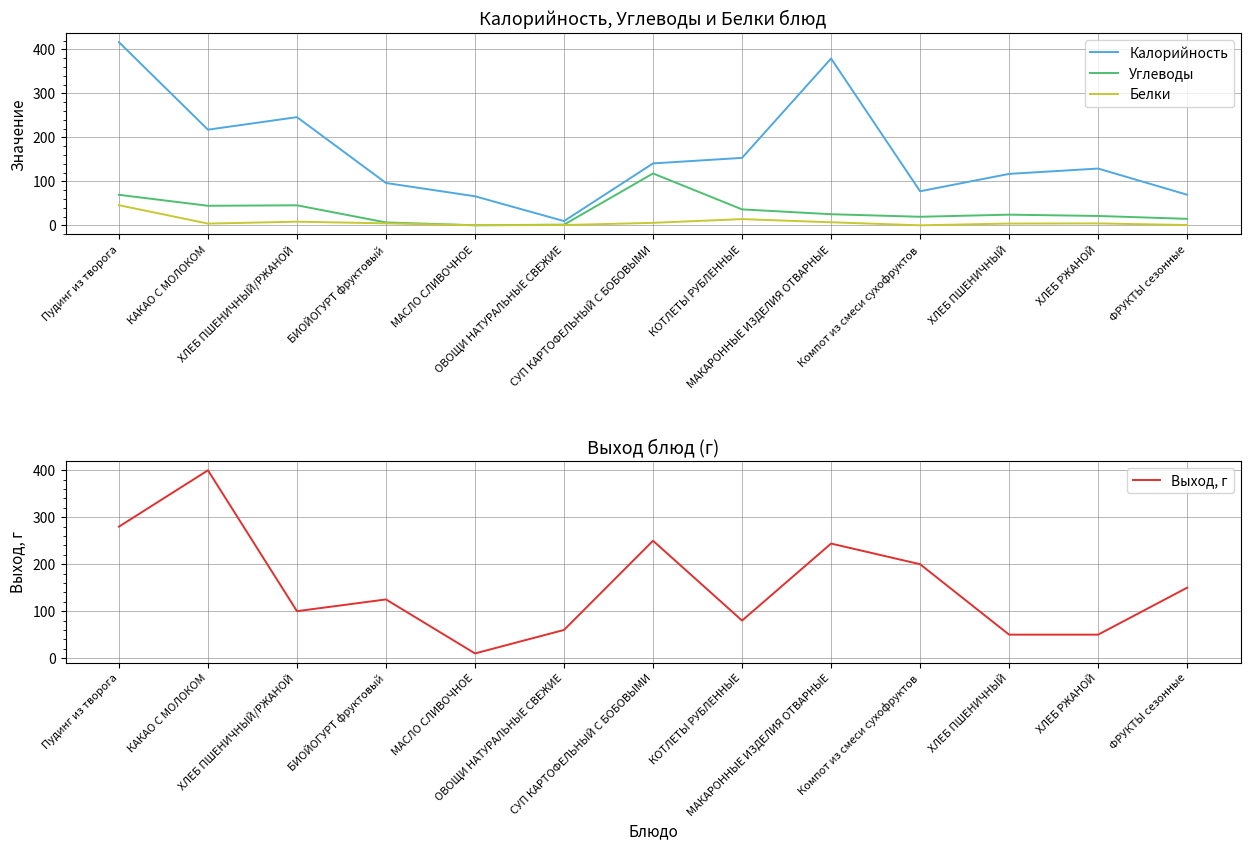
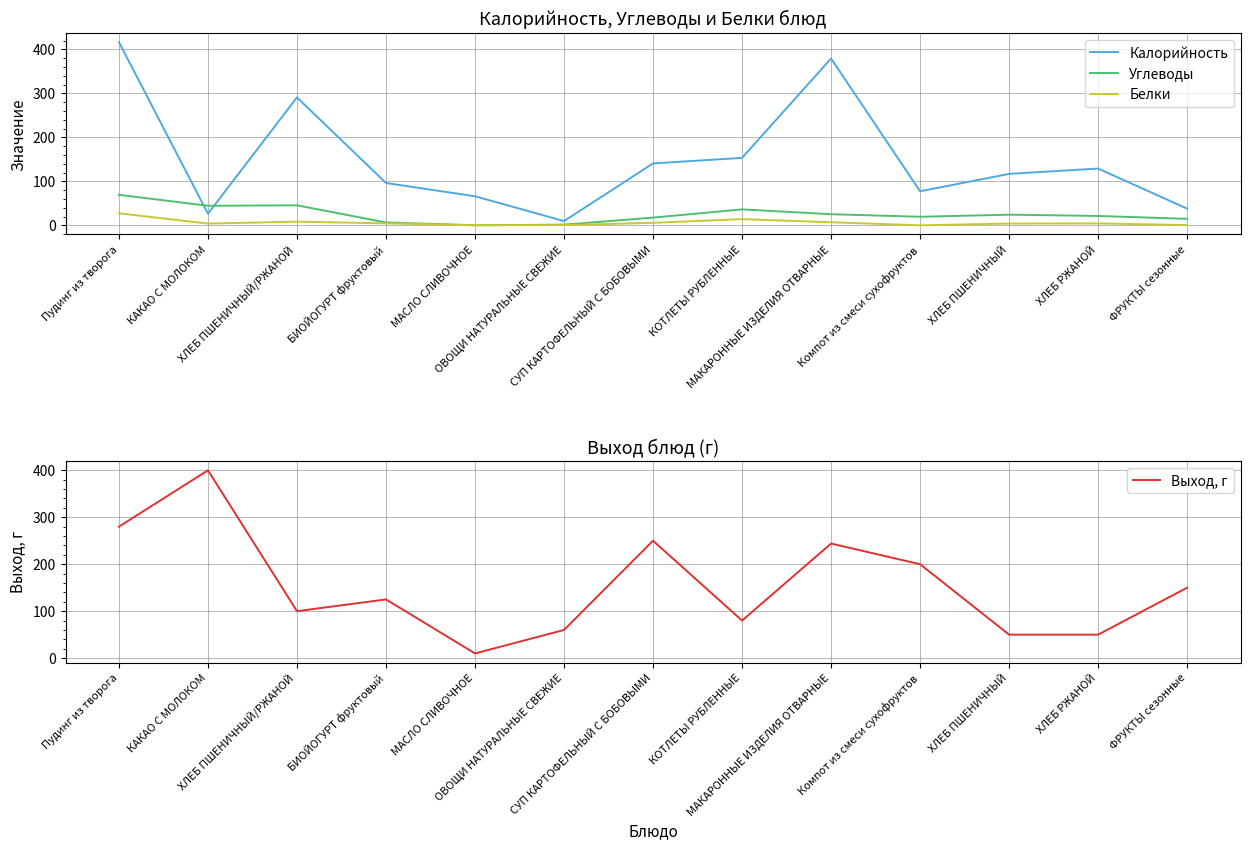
  {
    "Калорийность, Углеводы и Белки блюд": {
      "Калорийность": {
        "Пудинг из творога": 420,
-       "КАКАО С МОЛОКОМ": 220,
-       "ХЛЕБ ПШЕНИЧНЫЙ/РЖАНОЙ": 250,
+       "КАКАО С МОЛОКОМ": 30,
+       "ХЛЕБ ПШЕНИЧНЫЙ/РЖАНОЙ": 290,
        "БИОЙОГУРТ фруктовый": 100,
        "МАСЛО СЛИВОЧНОЕ": 70,
        "ОВОЩИ НАТУРАЛЬНЫЕ СВЕЖИЕ": 10,
        "СУП КАРТОФЕЛЬНЫЙ С БОБОВЫМИ": 140,
        "КОТЛЕТЫ РУБЛЕННЫЕ": 150,
        "МАКАРОННЫЕ ИЗДЕЛИЯ ОТВАРНЫЕ": 380,
        "Компот из смеси сухофруктов": 80,
        "ХЛЕБ ПШЕНИЧНЫЙ": 120,
        "ХЛЕБ РЖАНОЙ": 130,
-       "ФРУКТЫ сезонные": 70
+       "ФРУКТЫ сезонные": 40
      },
      "Углеводы": {
        "Пудинг из творога": 70,
        "КАКАО С МОЛОКОМ": 40,
        "ХЛЕБ ПШЕНИЧНЫЙ/РЖАНОЙ": 50,
-       "СУП КАРТОФЕЛЬНЫЙ С БОБОВЫМИ": 120,
+       "СУП КАРТОФЕЛЬНЫЙ С БОБОВЫМИ": 20,
        "КОТЛЕТЫ РУБЛЕННЫЕ": 40,
        "МАКАРОННЫЕ ИЗДЕЛИЯ ОТВАРНЫЕ": 30,
        "Компот из смеси сухофруктов": 20,
        "ХЛЕБ ПШЕНИЧНЫЙ": 20,
        "ХЛЕБ РЖАНОЙ": 20,
        "ФРУКТЫ сезонные": 10
      },
      "Белки": {
-       "Пудинг из творога": 50,
+       "Пудинг из творога": 30,
        "КАКАО С МОЛОКОМ": 0,
        "ХЛЕБ ПШЕНИЧНЫЙ/РЖАНОЙ": 10,
        "СУП КАРТОФЕЛЬНЫЙ С БОБОВЫМИ": 10,
        "КОТЛЕТЫ РУБЛЕННЫЕ": 10,
        "МАКАРОННЫЕ ИЗДЕЛИЯ ОТВАРНЫЕ": 10,
        "Компот из смеси сухофруктов": 0,
        "ХЛЕБ ПШЕНИЧНЫЙ": 0,
        "ХЛЕБ РЖАНОЙ": 0,
        "ФРУКТЫ сезонные": 0
      }
    },
    "Выход блюд (г)": {
      "Пудинг из творога": 280,
      "КАКАО С МОЛОКОМ": 400,
      "ХЛЕБ ПШЕНИЧНЫЙ/РЖАНОЙ": 100,
      "БИОЙОГУРТ фруктовый": 130,
      "МАСЛО СЛИВОЧНОЕ": 10,
      "ОВОЩИ НАТУРАЛЬНЫЕ СВЕЖИЕ": 60,
      "СУП КАРТОФЕЛЬНЫЙ С БОБОВЫМИ": 250,
      "КОТЛЕТЫ РУБЛЕННЫЕ": 80,
      "МАКАРОННЫЕ ИЗДЕЛИЯ ОТВАРНЫЕ": 240,
      "Компот из смеси сухофруктов": 200,
      "ХЛЕБ ПШЕНИЧНЫЙ": 50,
      "ХЛЕБ РЖАНОЙ": 50,
      "ФРУКТЫ сезонные": 150
    }
  }
